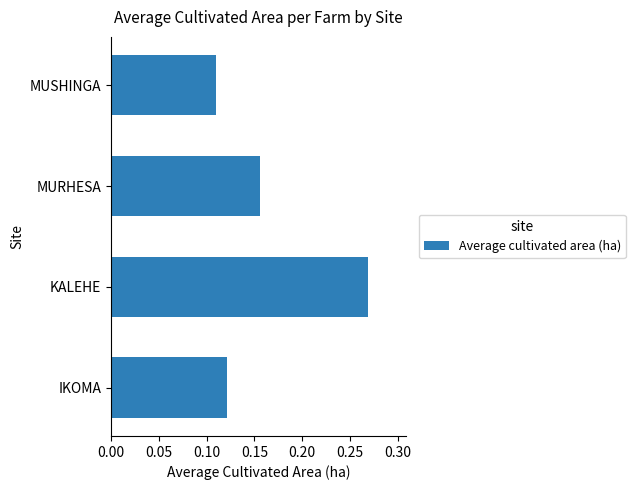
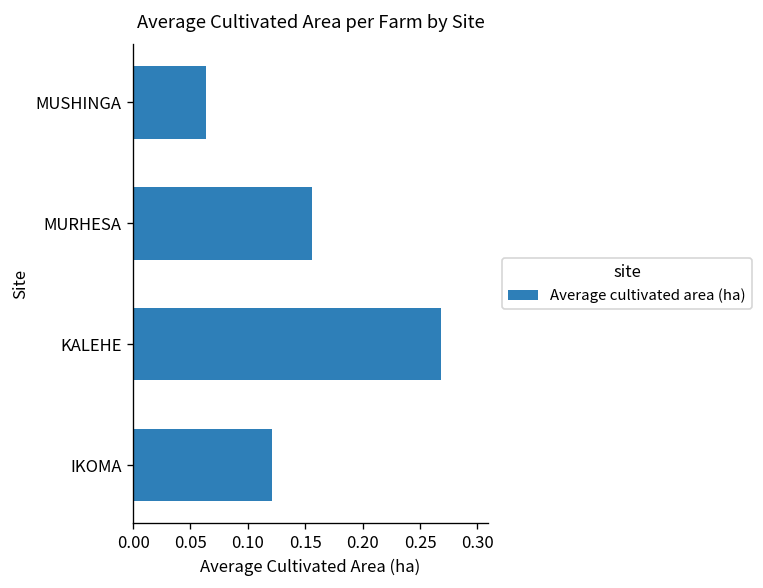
  {
-   "MUSHINGA": 0.11,
+   "MUSHINGA": 0.06,
    "MURHESA": 0.16,
    "KALEHE": 0.27,
    "IKOMA": 0.12
  }
